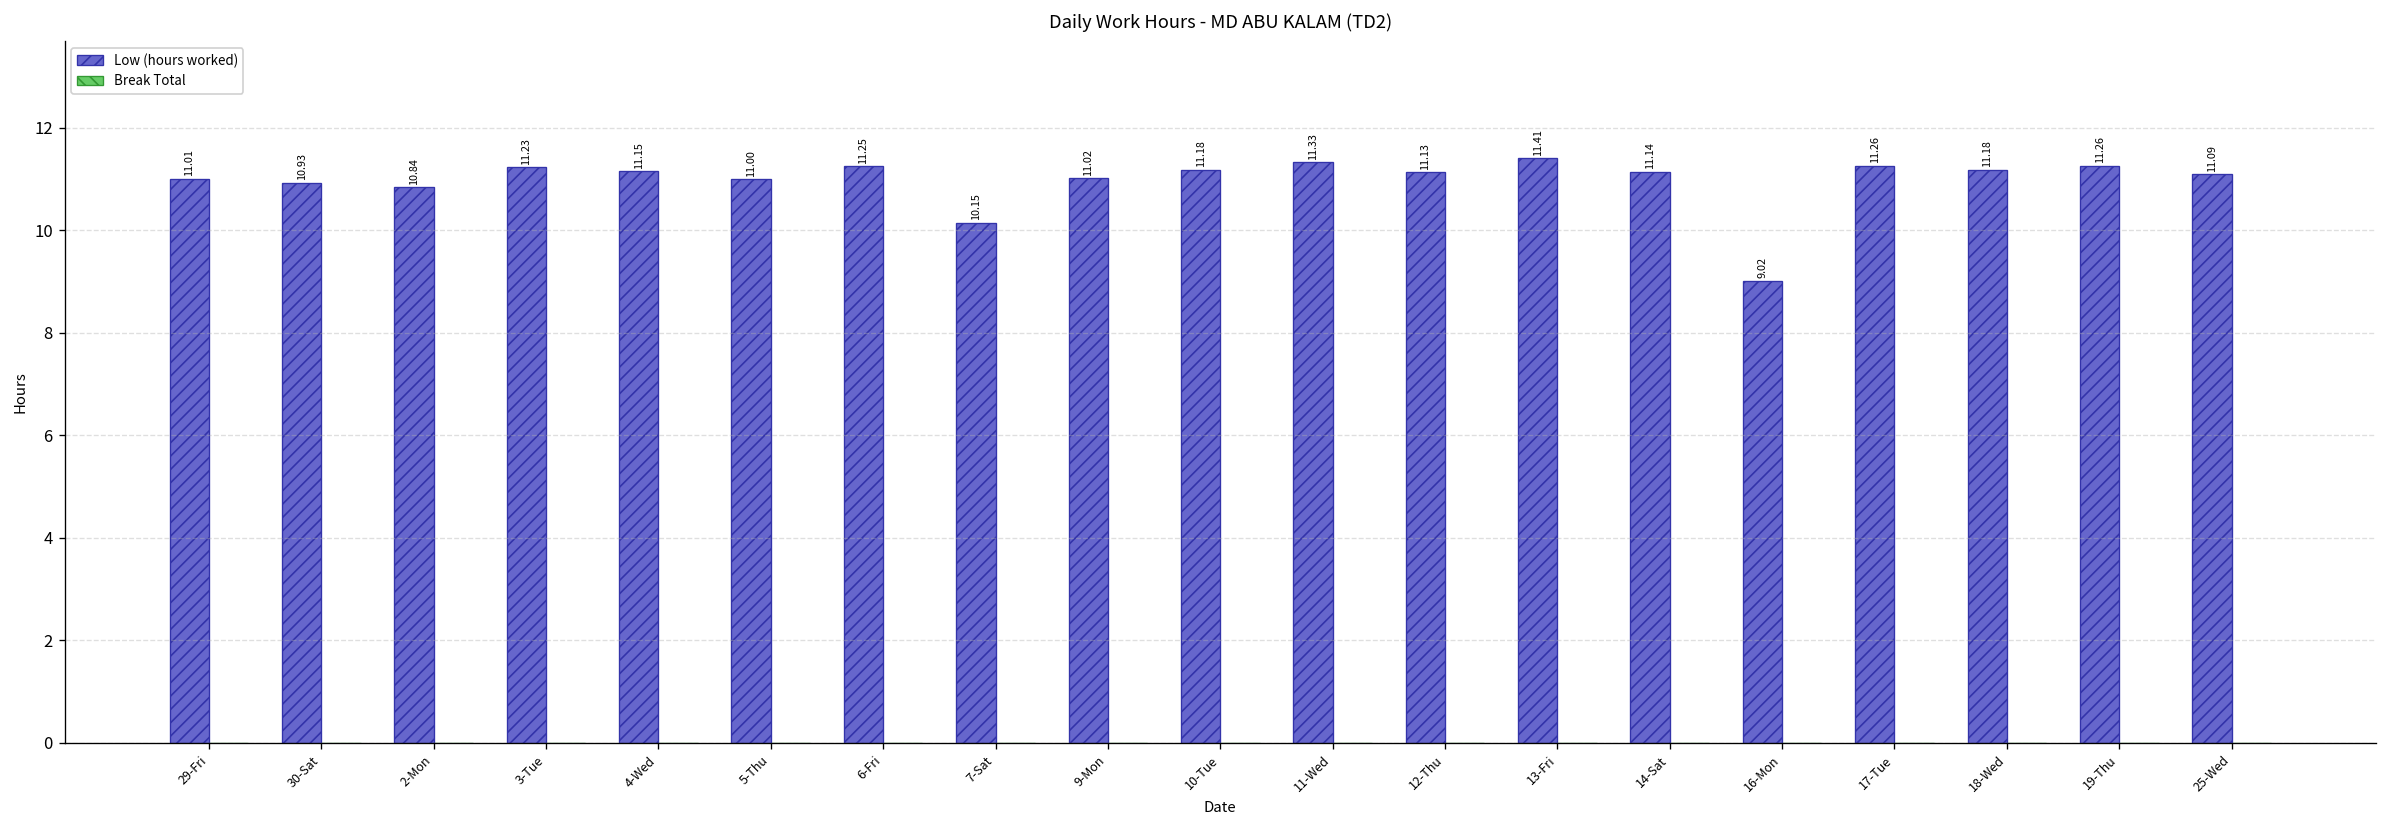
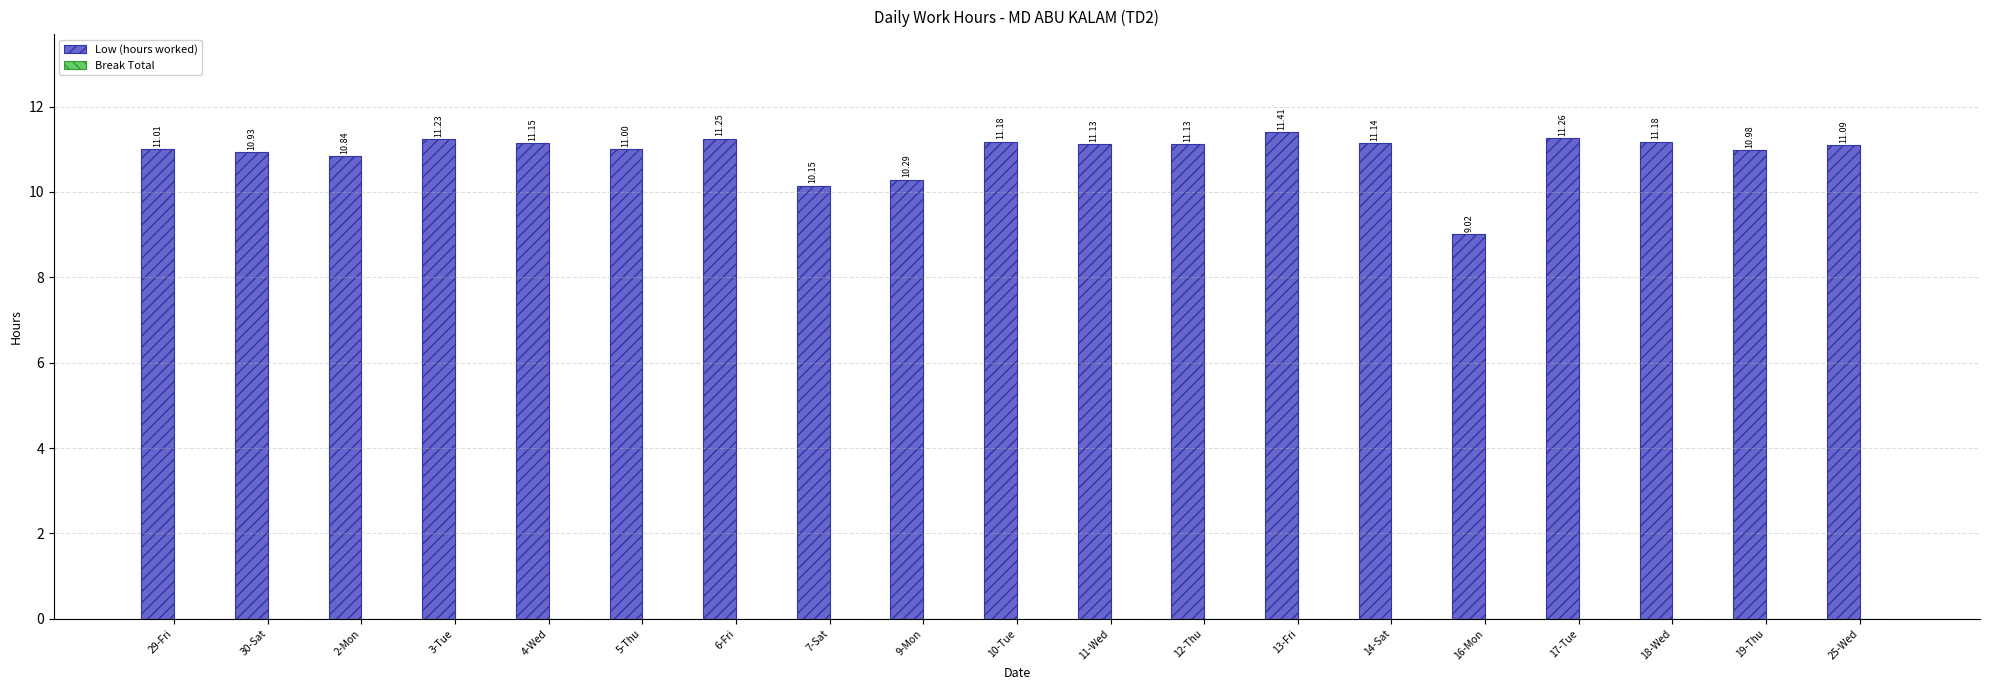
  {
    "Low (hours worked)": {
      "29-Fri": 11.01,
      "30-Sat": 10.93,
      "2-Mon": 10.84,
      "3-Tue": 11.23,
      "4-Wed": 11.15,
      "5-Thu": 11.00,
      "6-Fri": 11.25,
      "7-Sat": 10.15,
-     "9-Mon": 11.02,
+     "9-Mon": 10.29,
      "10-Tue": 11.18,
-     "11-Wed": 11.33,
+     "11-Wed": 11.13,
      "12-Thu": 11.13,
      "13-Fri": 11.41,
      "14-Sat": 11.14,
      "16-Mon": 9.02,
      "17-Tue": 11.26,
      "18-Wed": 11.18,
-     "19-Thu": 11.26,
+     "19-Thu": 10.98,
      "25-Wed": 11.09
    },
    "Break Total": {
      "29-Fri": 0.0,
      "30-Sat": 0.0,
      "2-Mon": 0.0,
      "3-Tue": 0.0,
      "4-Wed": 0.0,
      "5-Thu": 0.0,
      "6-Fri": 0.0,
      "7-Sat": 0.0,
      "9-Mon": 0.0,
      "10-Tue": 0.0,
      "11-Wed": 0.0,
      "12-Thu": 0.0,
      "13-Fri": 0.0,
      "14-Sat": 0.0,
      "16-Mon": 0.0,
      "17-Tue": 0.0,
      "18-Wed": 0.0,
      "19-Thu": 0.0,
      "25-Wed": 0.0
    }
  }
